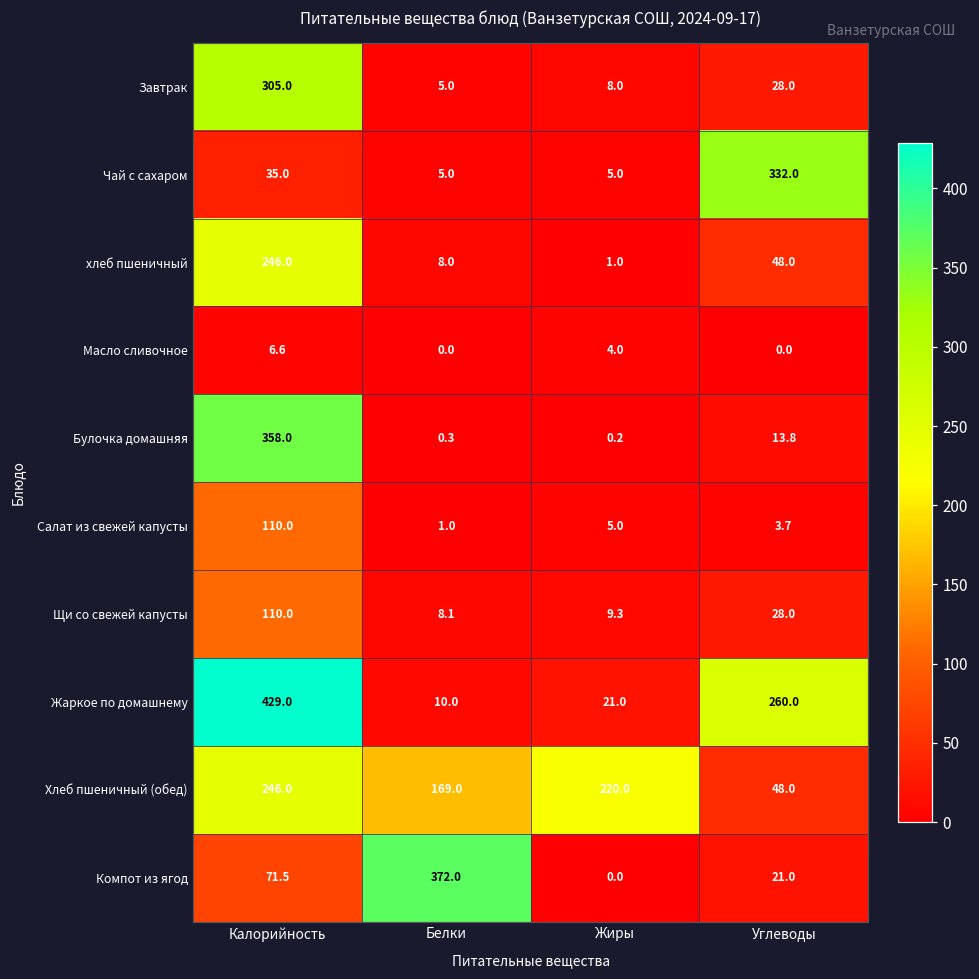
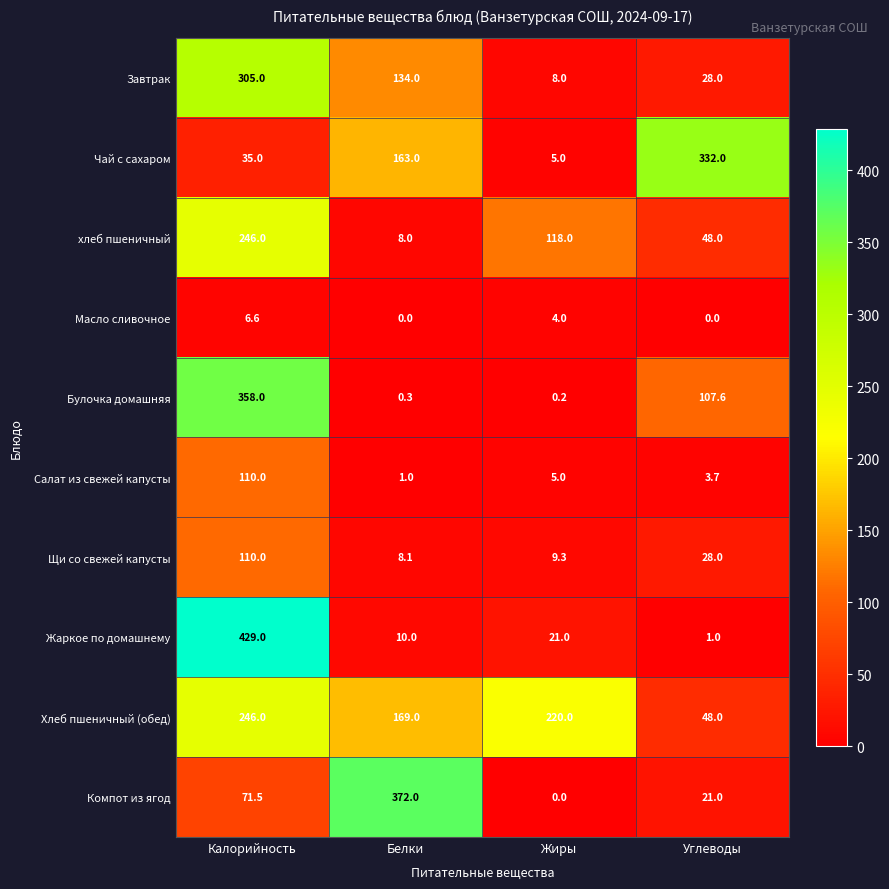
  {
    "Завтрак": {
      "Калорийность": 305.0,
-     "Белки": 5.0,
+     "Белки": 134.0,
      "Жиры": 8.0,
      "Углеводы": 28.0
    },
    "Чай с сахаром": {
      "Калорийность": 35.0,
-     "Белки": 5.0,
+     "Белки": 163.0,
      "Жиры": 5.0,
      "Углеводы": 332.0
    },
    "хлеб пшеничный": {
      "Калорийность": 246.0,
      "Белки": 8.0,
-     "Жиры": 1.0,
+     "Жиры": 118.0,
      "Углеводы": 48.0
    },
    "Масло сливочное": {
      "Калорийность": 6.6,
      "Белки": 0.0,
      "Жиры": 4.0,
      "Углеводы": 0.0
    },
    "Булочка домашняя": {
      "Калорийность": 358.0,
      "Белки": 0.3,
      "Жиры": 0.2,
-     "Углеводы": 13.8
+     "Углеводы": 107.6
    },
    "Салат из свежей капусты": {
      "Калорийность": 110.0,
      "Белки": 1.0,
      "Жиры": 5.0,
      "Углеводы": 3.7
    },
    "Щи со свежей капусты": {
      "Калорийность": 110.0,
      "Белки": 8.1,
      "Жиры": 9.3,
      "Углеводы": 28.0
    },
    "Жаркое по домашнему": {
      "Калорийность": 429.0,
      "Белки": 10.0,
      "Жиры": 21.0,
-     "Углеводы": 260.0
+     "Углеводы": 1.0
    },
    "Хлеб пшеничный (обед)": {
      "Калорийность": 246.0,
      "Белки": 169.0,
      "Жиры": 220.0,
      "Углеводы": 48.0
    },
    "Компот из ягод": {
      "Калорийность": 71.5,
      "Белки": 372.0,
      "Жиры": 0.0,
      "Углеводы": 21.0
    }
  }
